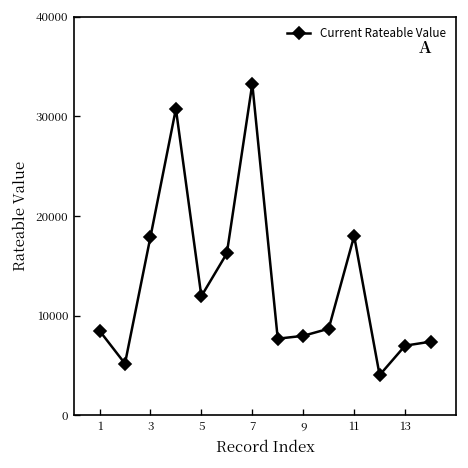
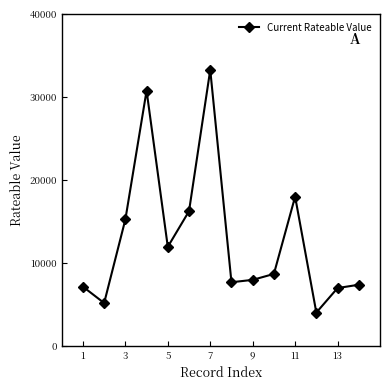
  {
-   "1": 9000,
-   "3": 18000,
+   "1": 7000,
+   "3": 15000,
    "5": 12000,
    "7": 33000,
    "9": 8000,
    "11": 18000,
    "13": 7000
  }
